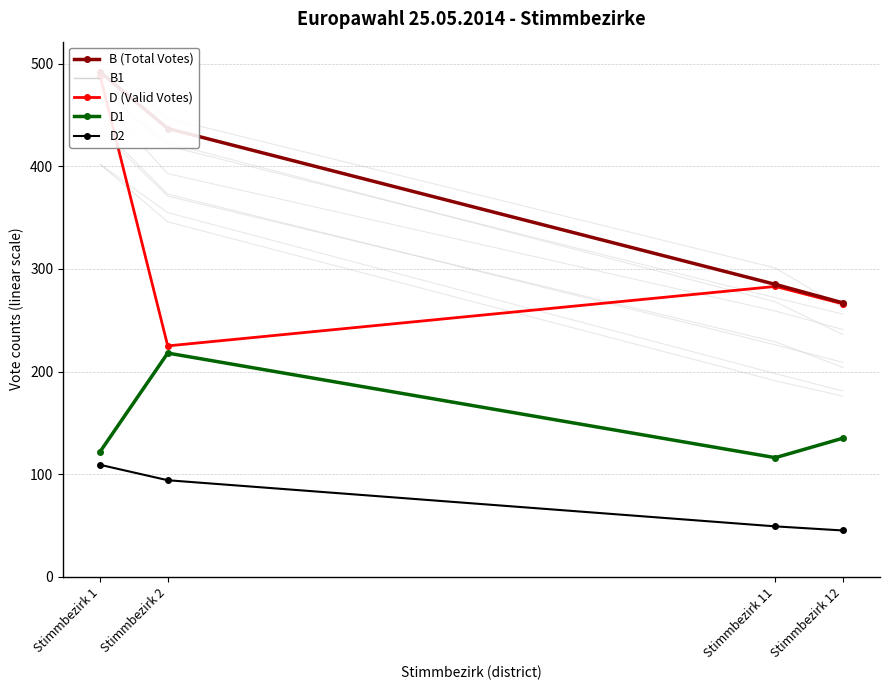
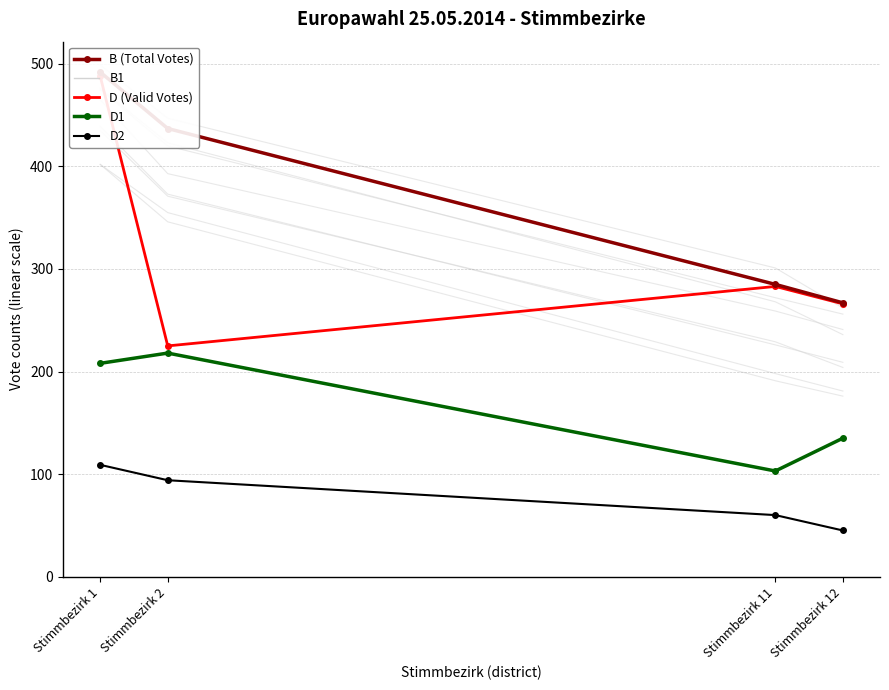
  {
    "D (Valid Votes)": {
      "Stimmbezirk 2": 225
    },
    "D1": {
-     "Stimmbezirk 1": 122,
+     "Stimmbezirk 1": 208,
      "Stimmbezirk 2": 218,
-     "Stimmbezirk 11": 116,
+     "Stimmbezirk 11": 103,
      "Stimmbezirk 12": 135
    },
    "D2": {
      "Stimmbezirk 1": 109,
      "Stimmbezirk 2": 94,
-     "Stimmbezirk 11": 49,
+     "Stimmbezirk 11": 60,
      "Stimmbezirk 12": 45
    }
  }
